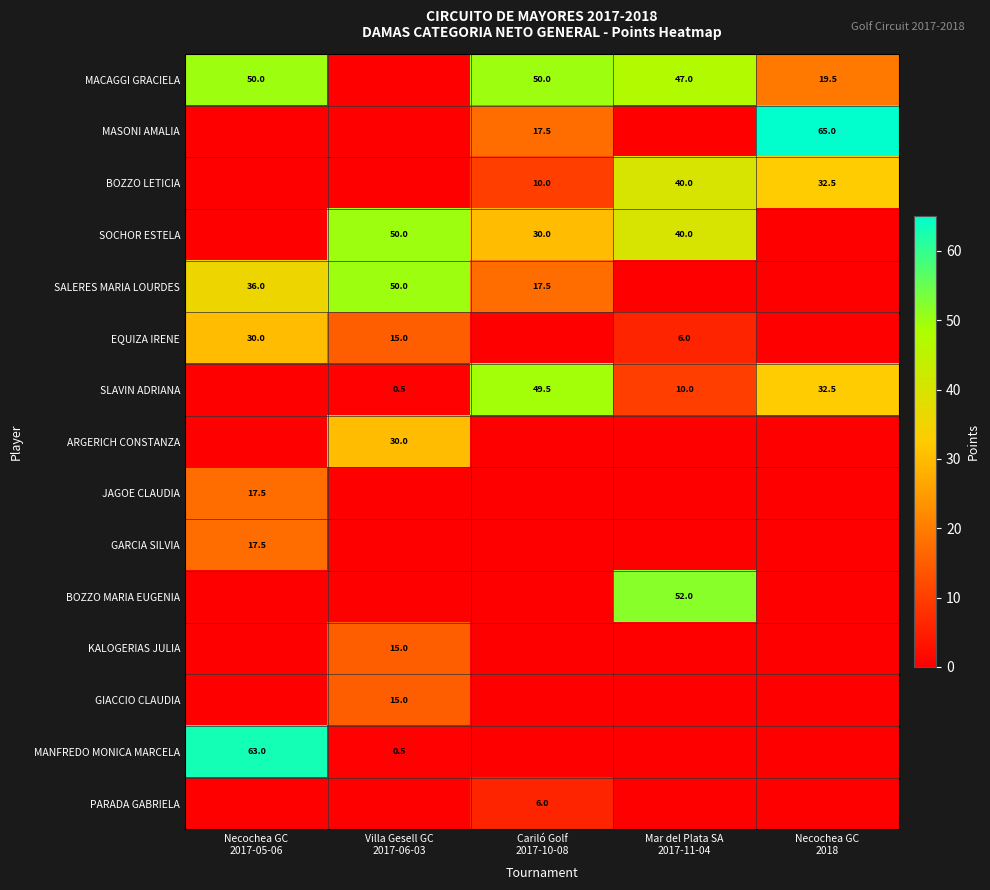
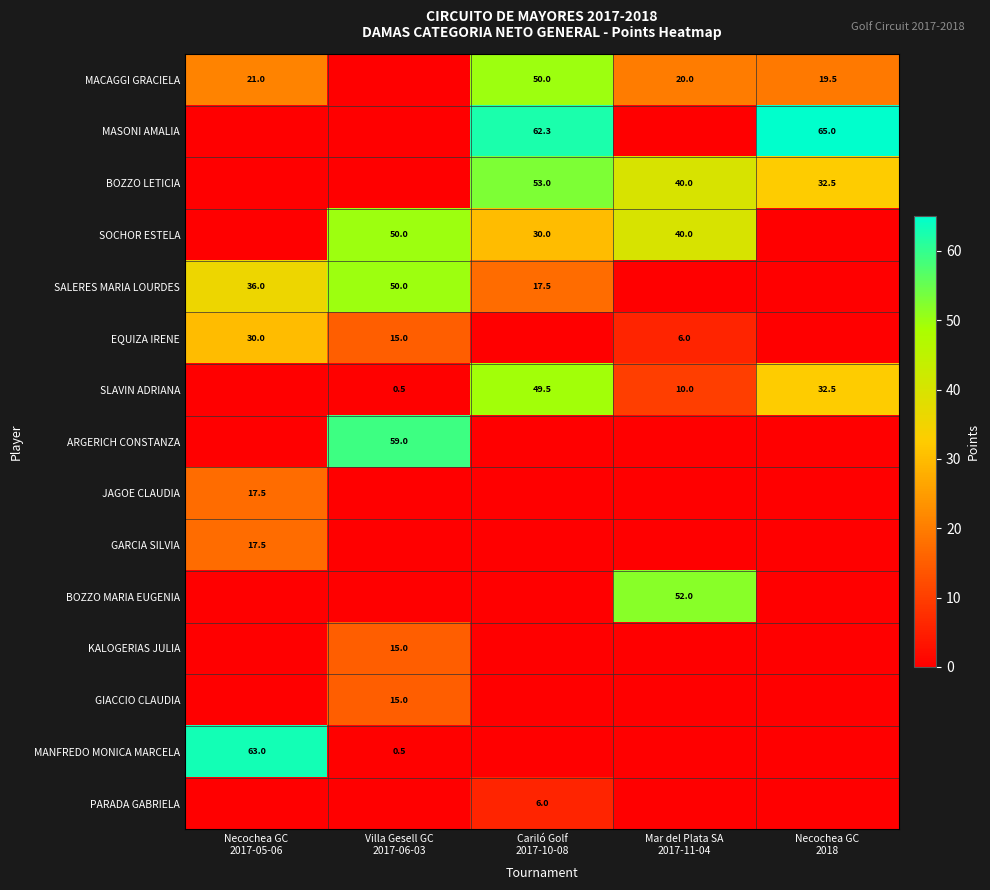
  {
    "MACAGGI GRACIELA": {
-     "Necochea GC 2017-05-06": 50.0,
+     "Necochea GC 2017-05-06": 21.0,
      "Cariló Golf 2017-10-08": 50.0,
-     "Mar del Plata SA 2017-11-04": 47.0,
+     "Mar del Plata SA 2017-11-04": 20.0,
      "Necochea GC 2018": 19.5
    },
    "MASONI AMALIA": {
-     "Cariló Golf 2017-10-08": 17.5,
+     "Cariló Golf 2017-10-08": 62.3,
      "Necochea GC 2018": 65.0
    },
    "BOZZO LETICIA": {
-     "Cariló Golf 2017-10-08": 10.0,
+     "Cariló Golf 2017-10-08": 53.0,
      "Mar del Plata SA 2017-11-04": 40.0,
      "Necochea GC 2018": 32.5
    },
    "SOCHOR ESTELA": {
      "Villa Gesell GC 2017-06-03": 50.0,
      "Cariló Golf 2017-10-08": 30.0,
      "Mar del Plata SA 2017-11-04": 40.0
    },
    "SALERES MARIA LOURDES": {
      "Necochea GC 2017-05-06": 36.0,
      "Villa Gesell GC 2017-06-03": 50.0,
      "Cariló Golf 2017-10-08": 17.5
    },
    "EQUIZA IRENE": {
      "Necochea GC 2017-05-06": 30.0,
      "Villa Gesell GC 2017-06-03": 15.0,
      "Mar del Plata SA 2017-11-04": 6.0
    },
    "SLAVIN ADRIANA": {
      "Villa Gesell GC 2017-06-03": 0.5,
      "Cariló Golf 2017-10-08": 49.5,
      "Mar del Plata SA 2017-11-04": 10.0,
      "Necochea GC 2018": 32.5
    },
    "ARGERICH CONSTANZA": {
-     "Villa Gesell GC 2017-06-03": 30.0
+     "Villa Gesell GC 2017-06-03": 59.0
    },
    "JAGOE CLAUDIA": {
      "Necochea GC 2017-05-06": 17.5
    },
    "GARCIA SILVIA": {
      "Necochea GC 2017-05-06": 17.5
    },
    "BOZZO MARIA EUGENIA": {
      "Mar del Plata SA 2017-11-04": 52.0
    },
    "KALOGERIAS JULIA": {
      "Villa Gesell GC 2017-06-03": 15.0
    },
    "GIACCIO CLAUDIA": {
      "Villa Gesell GC 2017-06-03": 15.0
    },
    "MANFREDO MONICA MARCELA": {
      "Necochea GC 2017-05-06": 63.0,
      "Villa Gesell GC 2017-06-03": 0.5
    },
    "PARADA GABRIELA": {
      "Cariló Golf 2017-10-08": 6.0
    }
  }
